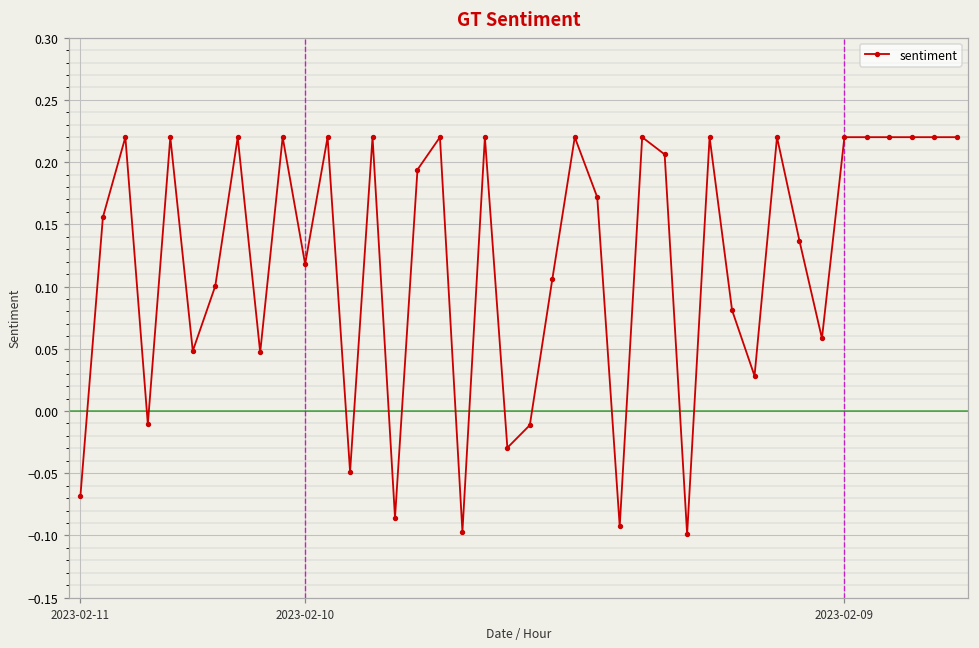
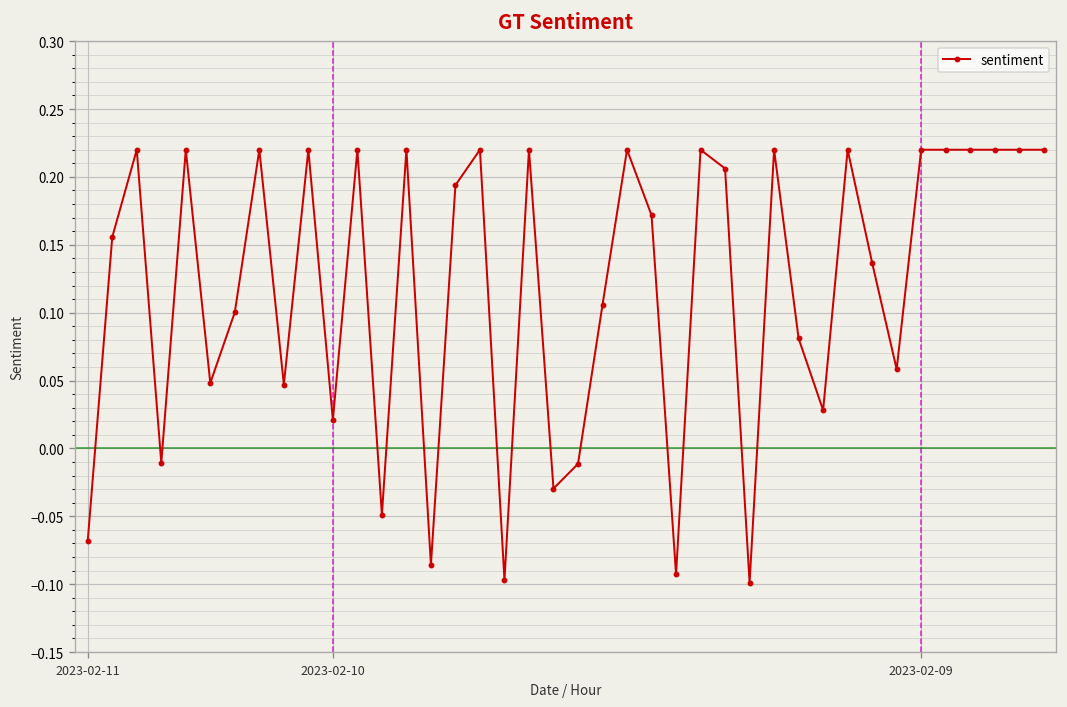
  {
    "2023-02-11": -0.068,
-   "2023-02-10": 0.118,
+   "2023-02-10": 0.021,
    "2023-02-09": 0.220
  }
